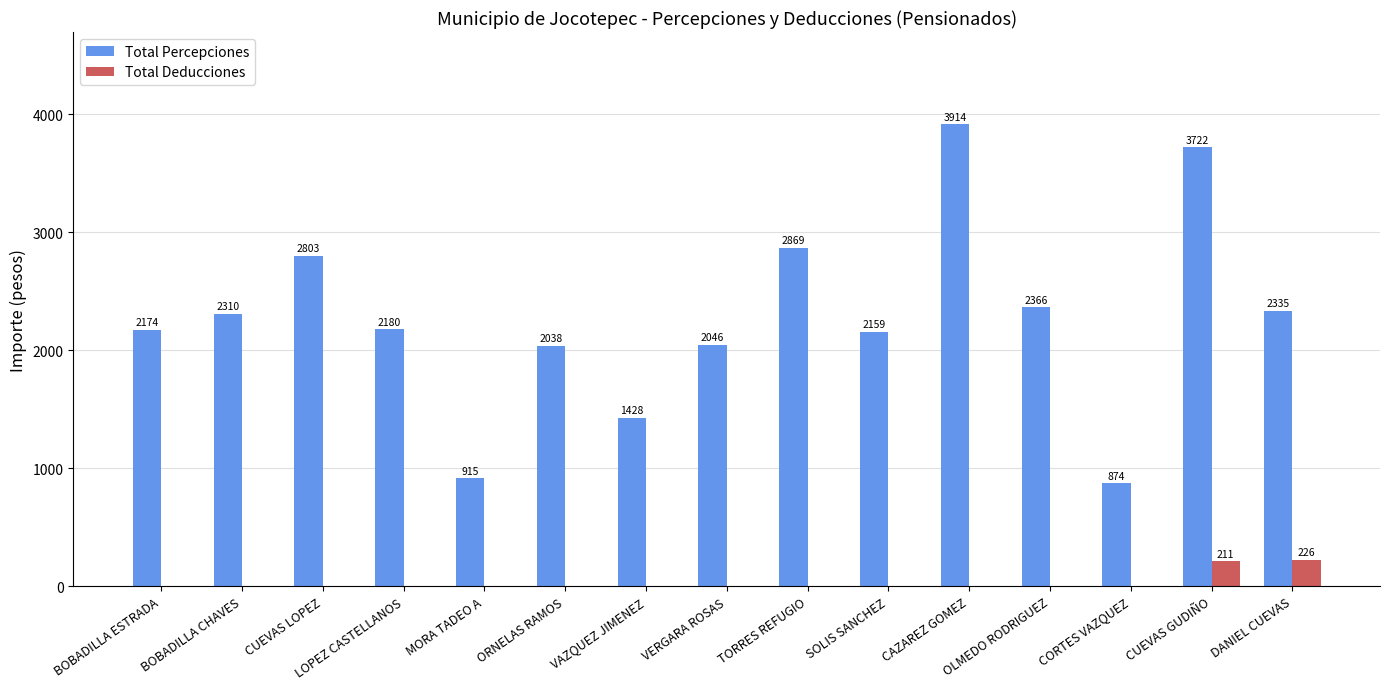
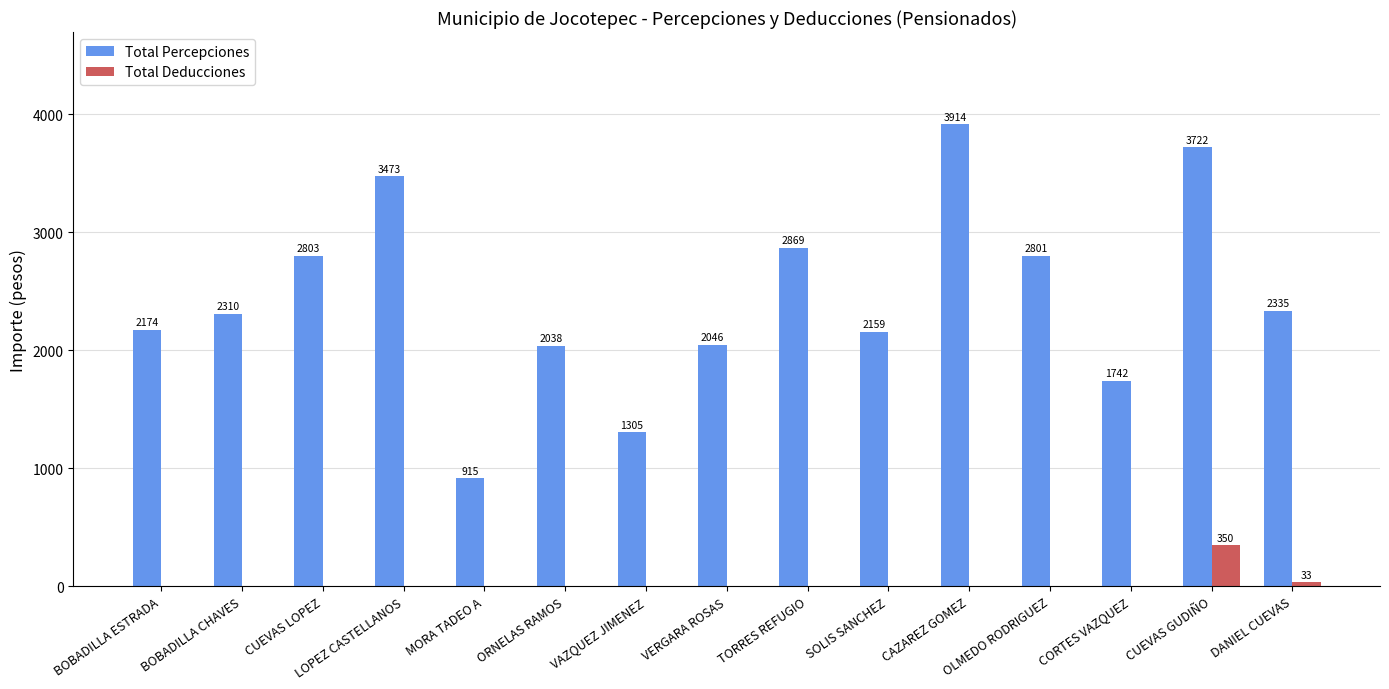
  {
    "Total Percepciones": {
      "BOBADILLA ESTRADA": 2174,
      "BOBADILLA CHAVES": 2310,
      "CUEVAS LOPEZ": 2803,
-     "LOPEZ CASTELLANOS": 2180,
+     "LOPEZ CASTELLANOS": 3473,
      "MORA TADEO A": 915,
      "ORNELAS RAMOS": 2038,
-     "VAZQUEZ JIMENEZ": 1428,
+     "VAZQUEZ JIMENEZ": 1305,
      "VERGARA ROSAS": 2046,
      "TORRES REFUGIO": 2869,
      "SOLIS SANCHEZ": 2159,
      "CAZAREZ GOMEZ": 3914,
-     "OLMEDO RODRIGUEZ": 2366,
-     "CORTES VAZQUEZ": 874,
+     "OLMEDO RODRIGUEZ": 2801,
+     "CORTES VAZQUEZ": 1742,
      "CUEVAS GUDIÑO": 3722,
      "DANIEL CUEVAS": 2335
    },
    "Total Deducciones": {
-     "CUEVAS GUDIÑO": 211,
-     "DANIEL CUEVAS": 226
+     "CUEVAS GUDIÑO": 350,
+     "DANIEL CUEVAS": 33
    }
  }
